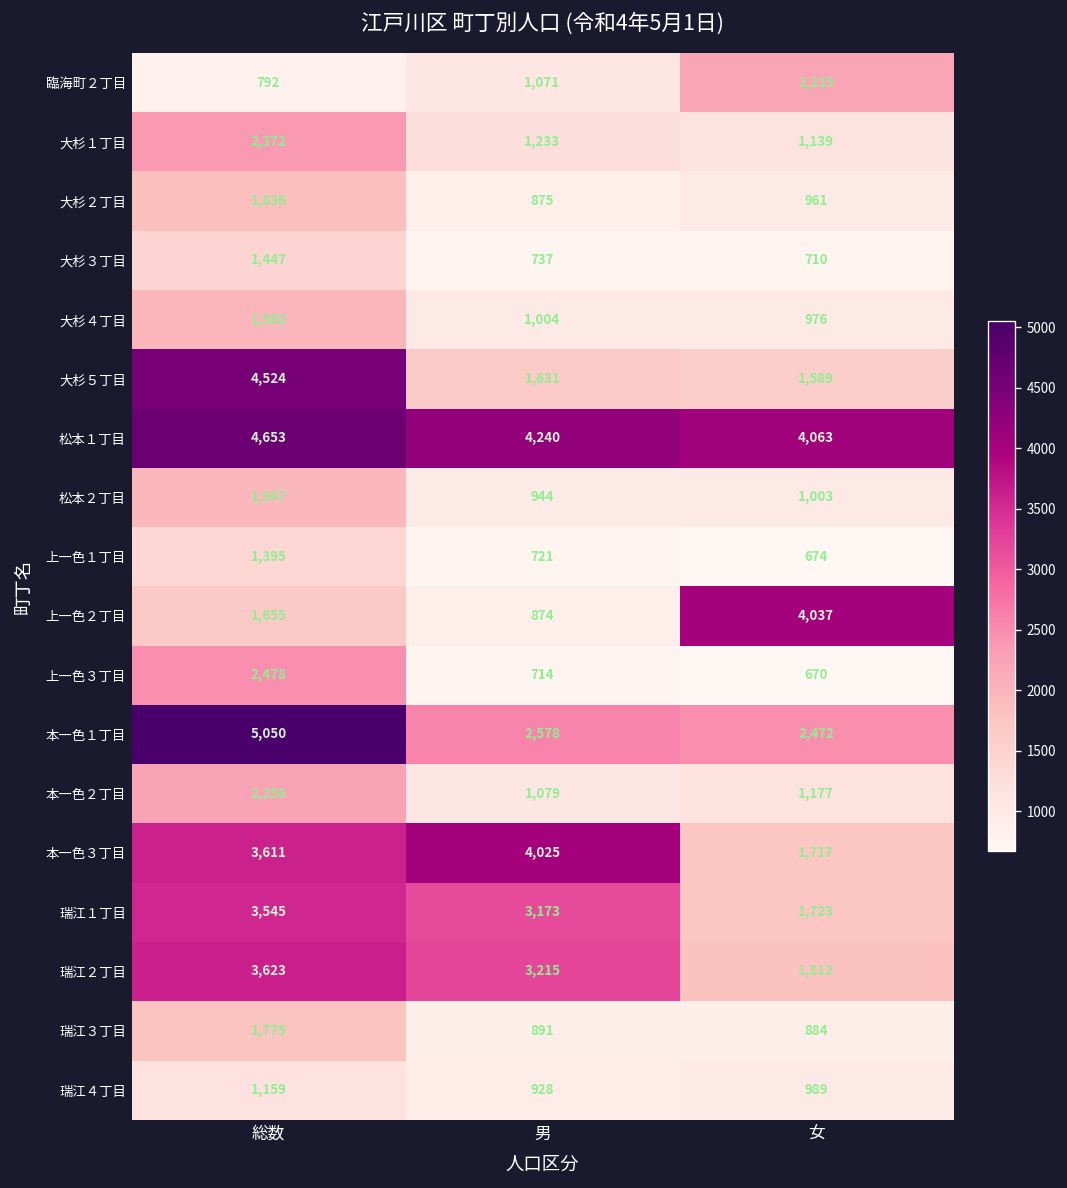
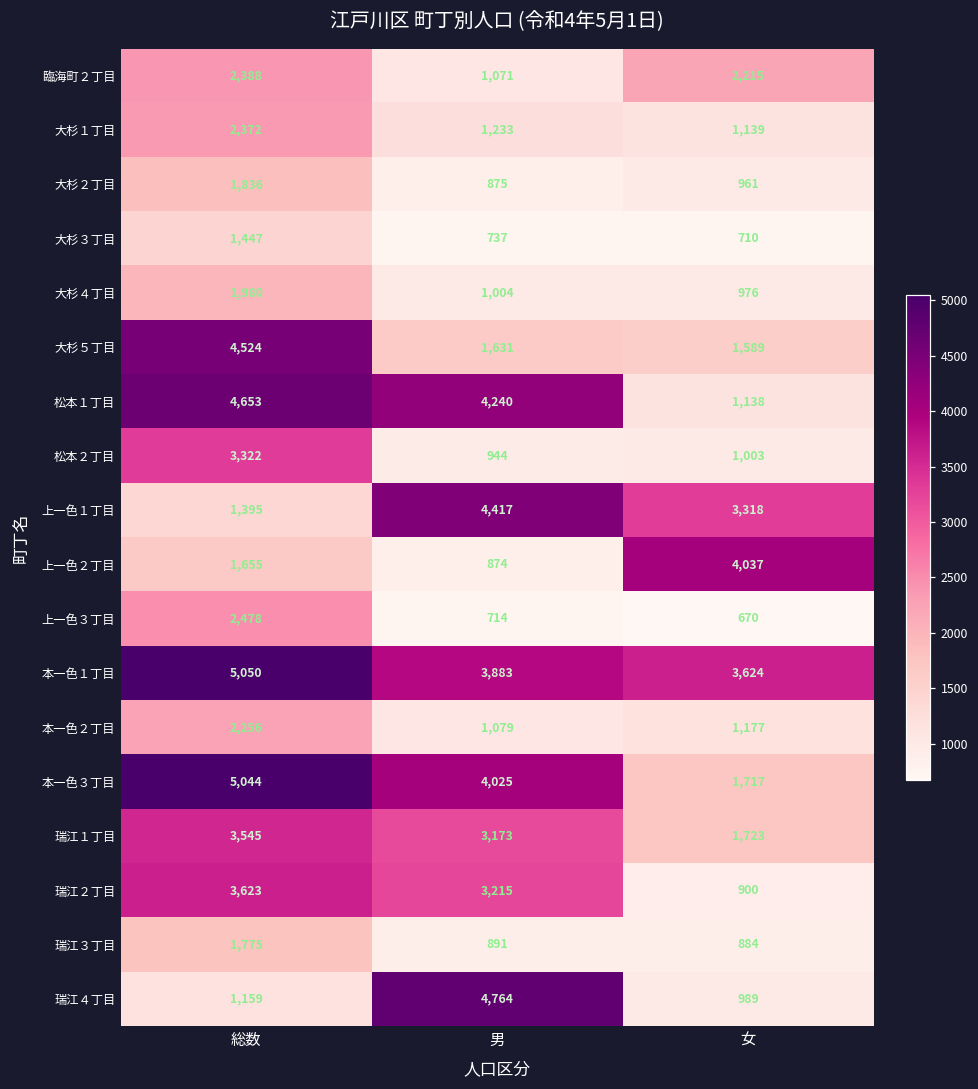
  {
    "臨海町２丁目": {
-     "総数": "792",
+     "総数": "2,388",
      "男": "1,071",
      "女": "2,215"
    },
    "大杉１丁目": {
      "総数": "2,372",
      "男": "1,233",
      "女": "1,139"
    },
    "大杉２丁目": {
      "総数": "1,836",
      "男": "875",
      "女": "961"
    },
    "大杉３丁目": {
      "総数": "1,447",
      "男": "737",
      "女": "710"
    },
    "大杉４丁目": {
      "総数": "1,980",
      "男": "1,004",
      "女": "976"
    },
    "大杉５丁目": {
      "総数": "4,524",
      "男": "1,631",
      "女": "1,589"
    },
    "松本１丁目": {
      "総数": "4,653",
      "男": "4,240",
-     "女": "4,063"
+     "女": "1,138"
    },
    "松本２丁目": {
-     "総数": "1,947",
+     "総数": "3,322",
      "男": "944",
      "女": "1,003"
    },
    "上一色１丁目": {
      "総数": "1,395",
-     "男": "721",
-     "女": "674"
+     "男": "4,417",
+     "女": "3,318"
    },
    "上一色２丁目": {
      "総数": "1,655",
      "男": "874",
      "女": "4,037"
    },
    "上一色３丁目": {
      "総数": "2,478",
      "男": "714",
      "女": "670"
    },
    "本一色１丁目": {
      "総数": "5,050",
-     "男": "2,578",
-     "女": "2,472"
+     "男": "3,883",
+     "女": "3,624"
    },
    "本一色２丁目": {
      "総数": "2,256",
      "男": "1,079",
      "女": "1,177"
    },
    "本一色３丁目": {
-     "総数": "3,611",
+     "総数": "5,044",
      "男": "4,025",
      "女": "1,717"
    },
    "瑞江１丁目": {
      "総数": "3,545",
      "男": "3,173",
      "女": "1,723"
    },
    "瑞江２丁目": {
      "総数": "3,623",
      "男": "3,215",
-     "女": "1,812"
+     "女": "900"
    },
    "瑞江３丁目": {
      "総数": "1,775",
      "男": "891",
      "女": "884"
    },
    "瑞江４丁目": {
      "総数": "1,159",
-     "男": "928",
+     "男": "4,764",
      "女": "989"
    }
  }
